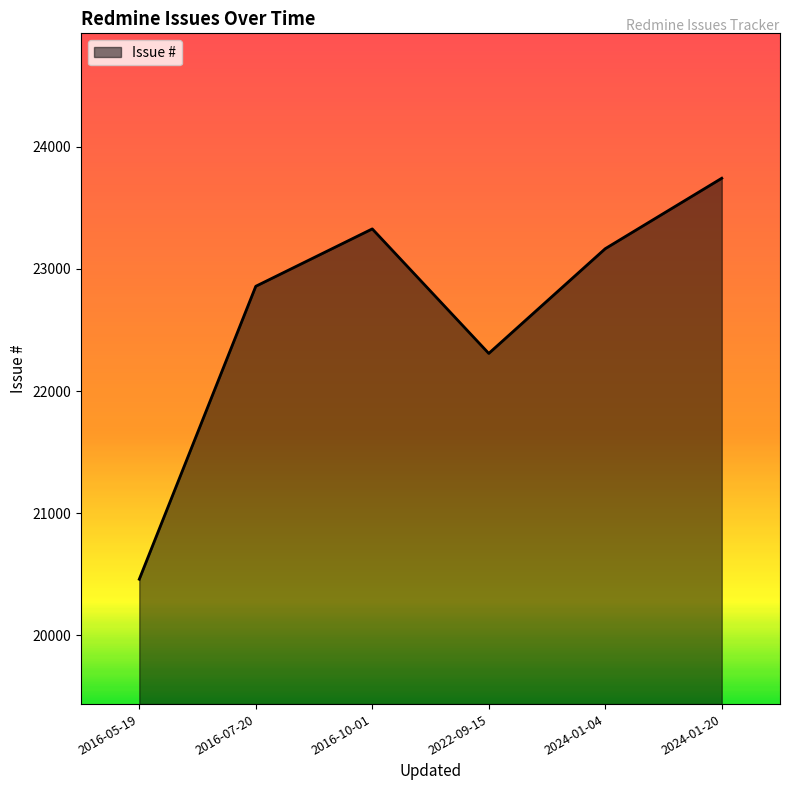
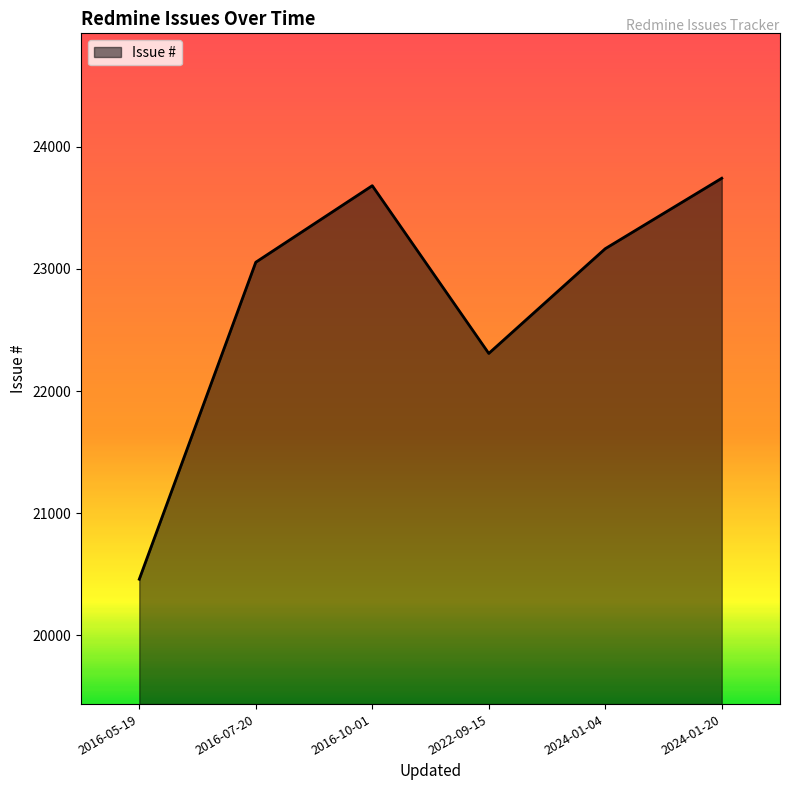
  {
    "2016-05-19": 20460,
-   "2016-07-20": 22860,
-   "2016-10-01": 23330,
+   "2016-07-20": 23060,
+   "2016-10-01": 23680,
    "2022-09-15": 22310,
    "2024-01-04": 23170,
    "2024-01-20": 23740
  }
